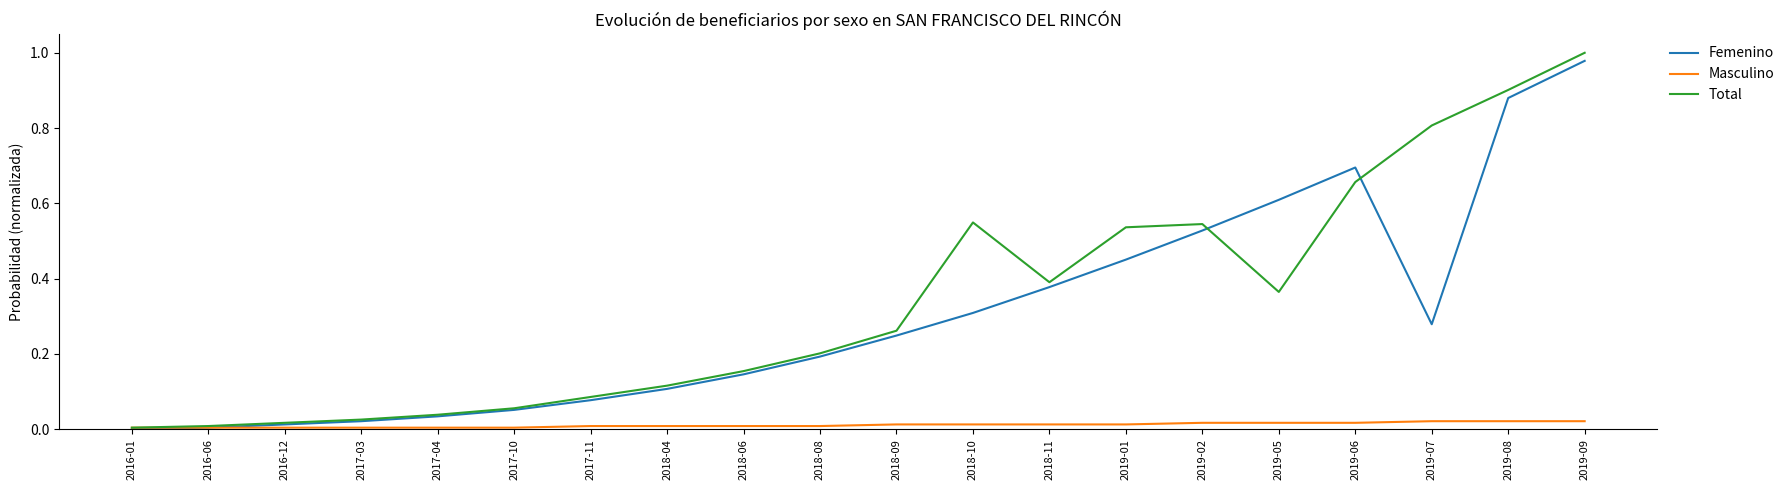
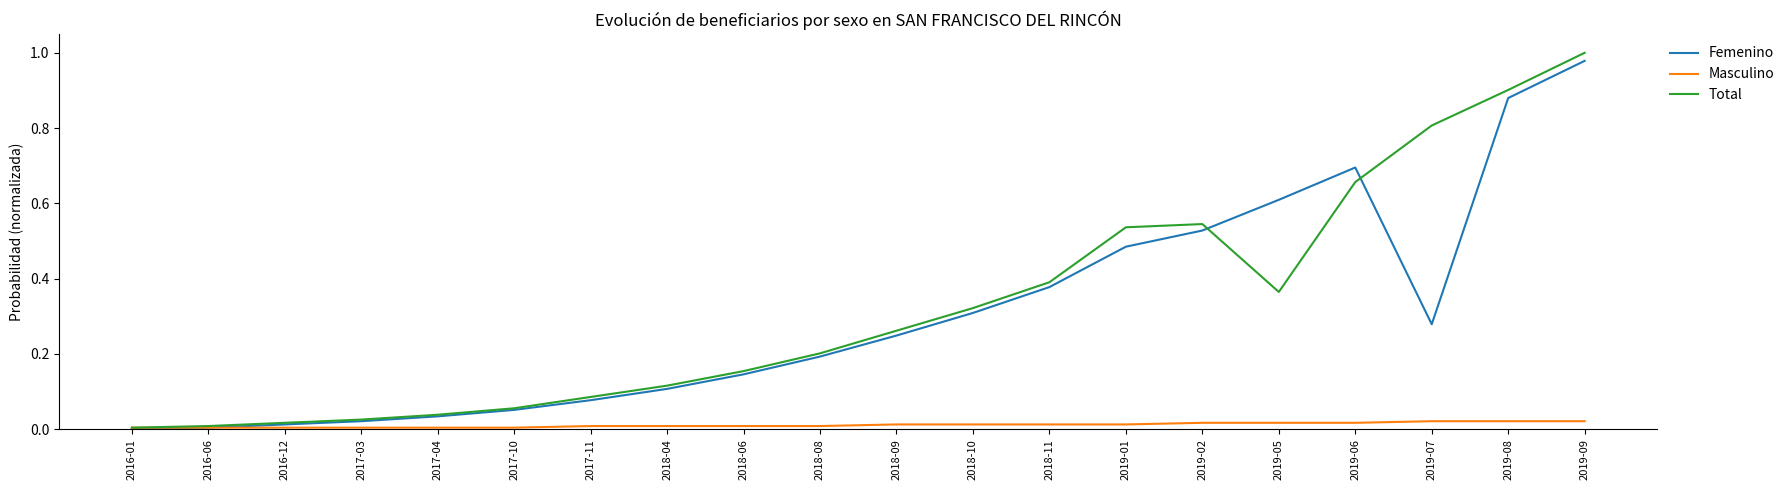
  {
    "Femenino": {
      "2017-11": 0.08,
      "2018-04": 0.11,
      "2018-06": 0.15,
      "2018-08": 0.19,
      "2018-09": 0.25,
      "2018-10": 0.31,
      "2018-11": 0.38,
-     "2019-01": 0.45,
+     "2019-01": 0.48,
      "2019-02": 0.53,
      "2019-05": 0.61,
      "2019-06": 0.70,
      "2019-07": 0.28,
      "2019-08": 0.88,
      "2019-09": 0.98
    },
    "Masculino": {
      "2016-12": 0.00,
      "2017-03": 0.00,
      "2017-04": 0.00,
      "2017-10": 0.00,
      "2017-11": 0.01,
      "2018-04": 0.01,
      "2018-06": 0.01,
      "2018-08": 0.01,
      "2018-09": 0.01,
      "2018-10": 0.01,
      "2018-11": 0.01,
      "2019-01": 0.01,
      "2019-02": 0.02,
      "2019-05": 0.02,
      "2019-06": 0.02,
      "2019-07": 0.02,
      "2019-08": 0.02,
      "2019-09": 0.02
    },
    "Total": {
      "2017-11": 0.09,
      "2018-04": 0.12,
      "2018-06": 0.15,
      "2018-08": 0.20,
      "2018-09": 0.26,
-     "2018-10": 0.55,
+     "2018-10": 0.32,
      "2018-11": 0.39,
      "2019-01": 0.54,
      "2019-02": 0.55,
      "2019-05": 0.36,
      "2019-06": 0.66,
      "2019-07": 0.81,
      "2019-08": 0.90,
      "2019-09": 1.00
    }
  }
